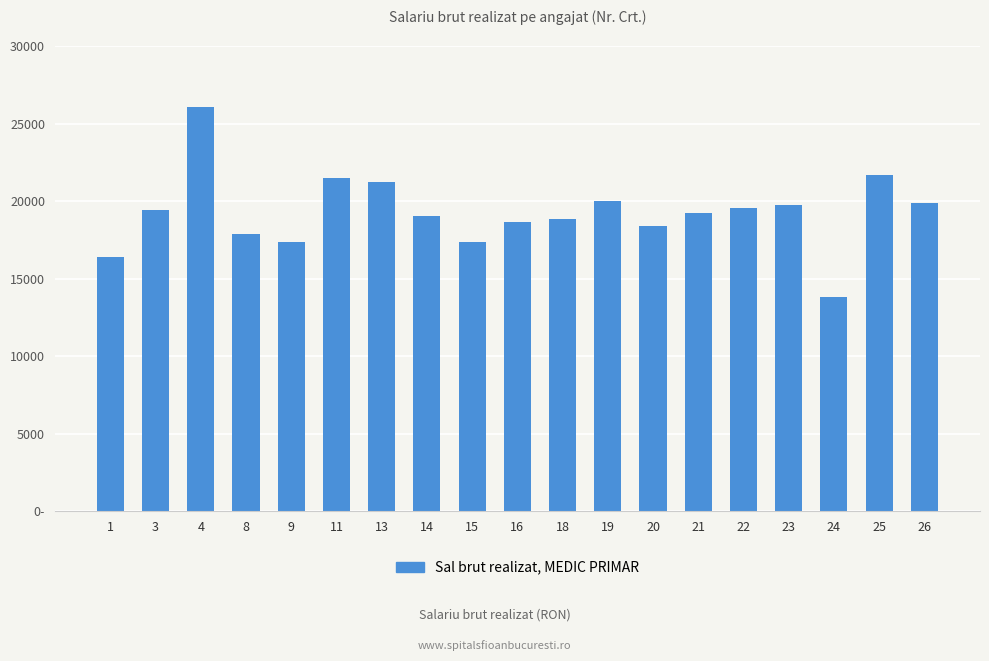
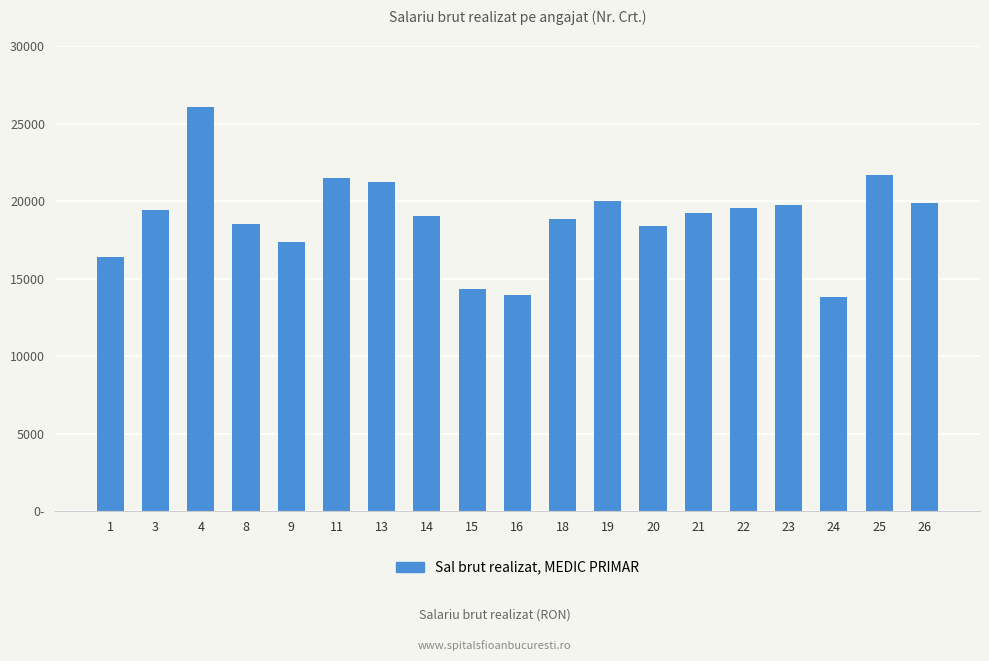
  {
    "1": 16400,
    "3": 19400,
    "4": 26100,
-   "8": 17900,
+   "8": 18600,
    "9": 17400,
    "11": 21500,
    "13": 21200,
    "14": 19100,
-   "15": 17400,
-   "16": 18700,
+   "15": 14400,
+   "16": 13900,
    "18": 18900,
    "19": 20000,
    "20": 18400,
    "21": 19200,
    "22": 19600,
    "23": 19700,
    "24": 13800,
    "25": 21700,
    "26": 19900
  }
